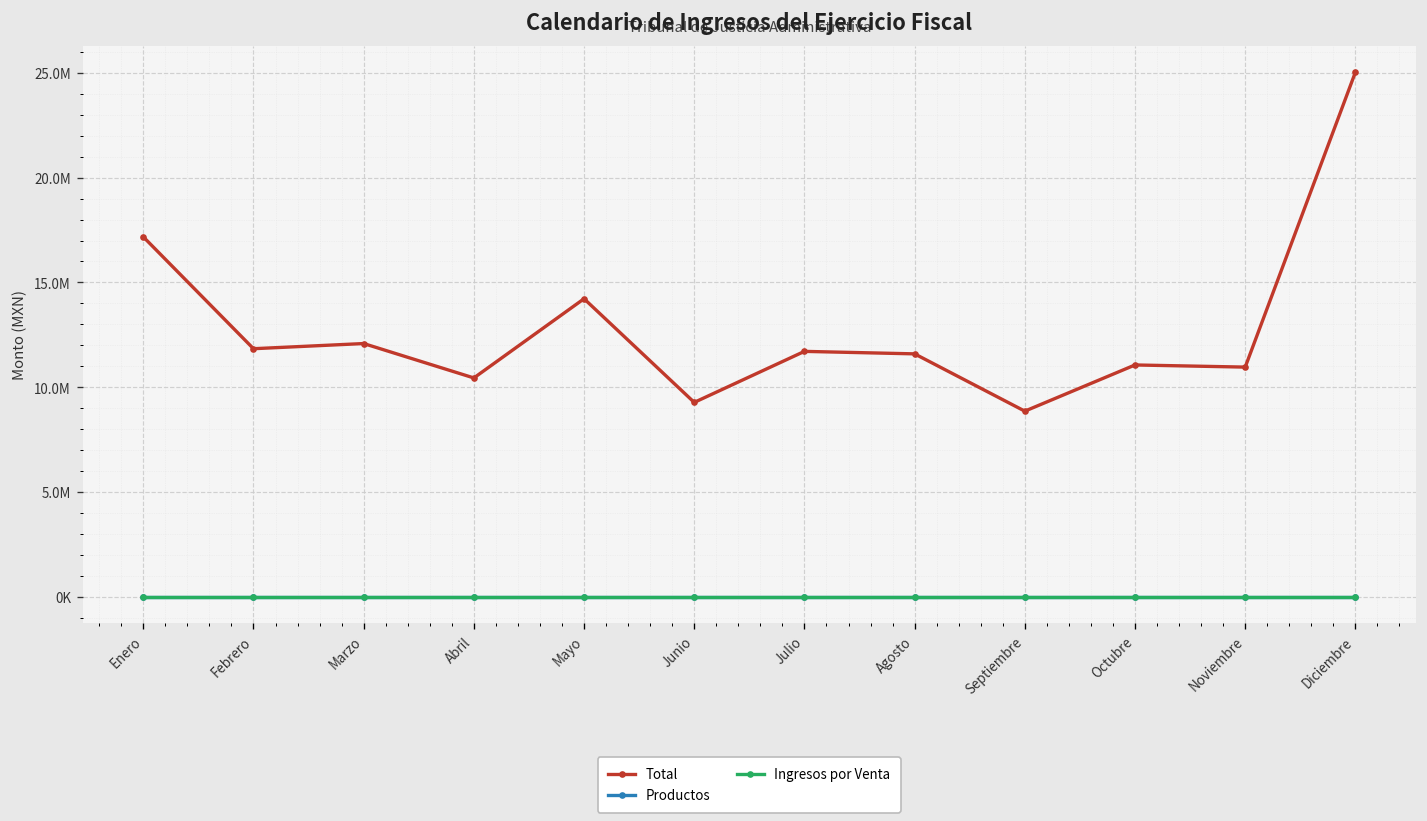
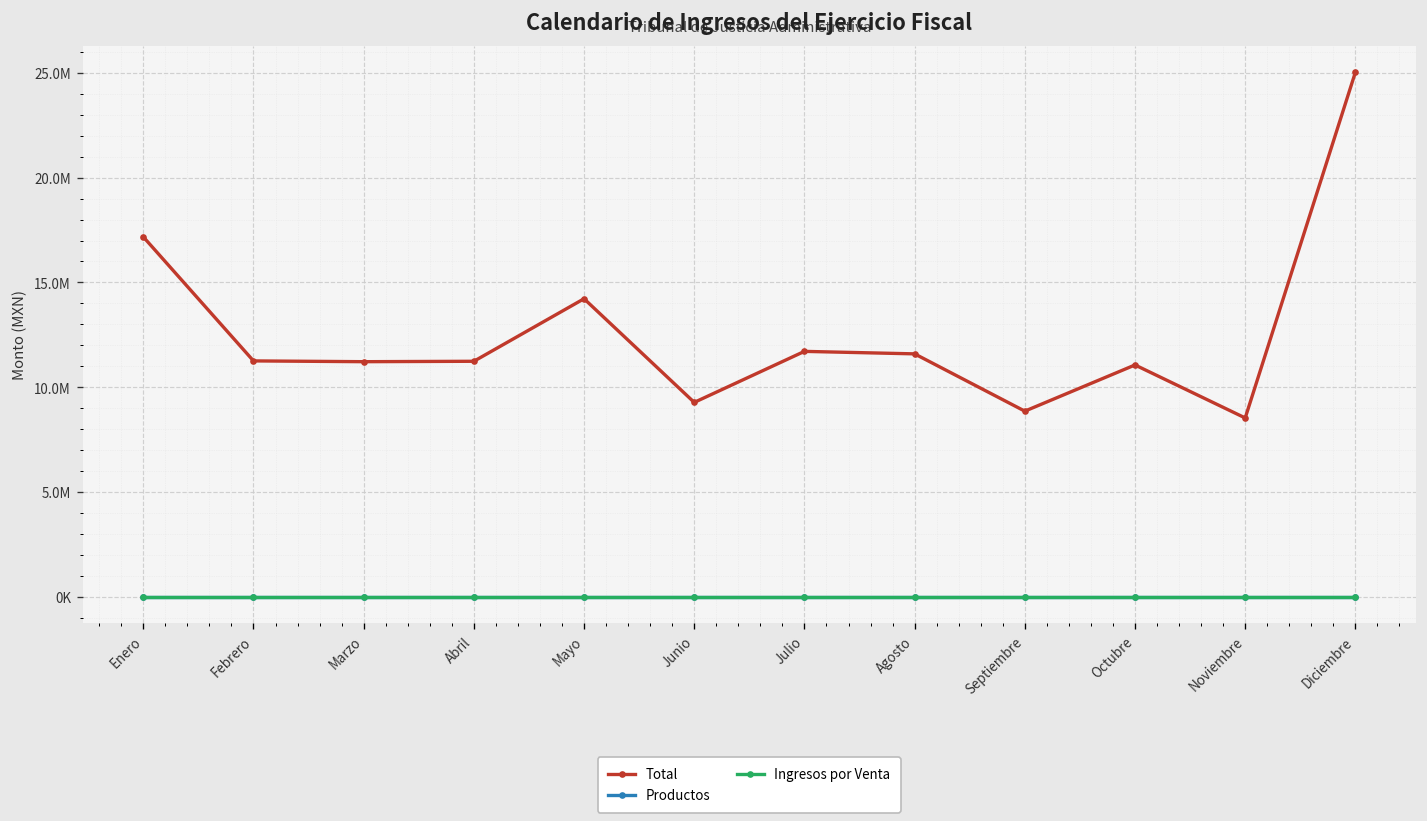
  {
    "Total": {
      "Enero": 17200000,
-     "Febrero": 11800000,
-     "Marzo": 12100000,
-     "Abril": 10400000,
+     "Febrero": 11300000,
+     "Marzo": 11200000,
+     "Abril": 11200000,
      "Mayo": 14200000,
      "Junio": 9300000,
      "Julio": 11700000,
      "Agosto": 11600000,
      "Septiembre": 8900000,
      "Octubre": 11100000,
-     "Noviembre": 11000000,
+     "Noviembre": 8500000,
      "Diciembre": 25000000
    },
    "Ingresos por Venta": {
      "Enero": 0,
      "Febrero": 0,
      "Marzo": 0,
      "Abril": 0,
      "Mayo": 0,
      "Junio": 0,
      "Julio": 0,
      "Agosto": 0,
      "Septiembre": 0,
      "Octubre": 0,
      "Noviembre": 0,
      "Diciembre": 0
    }
  }
